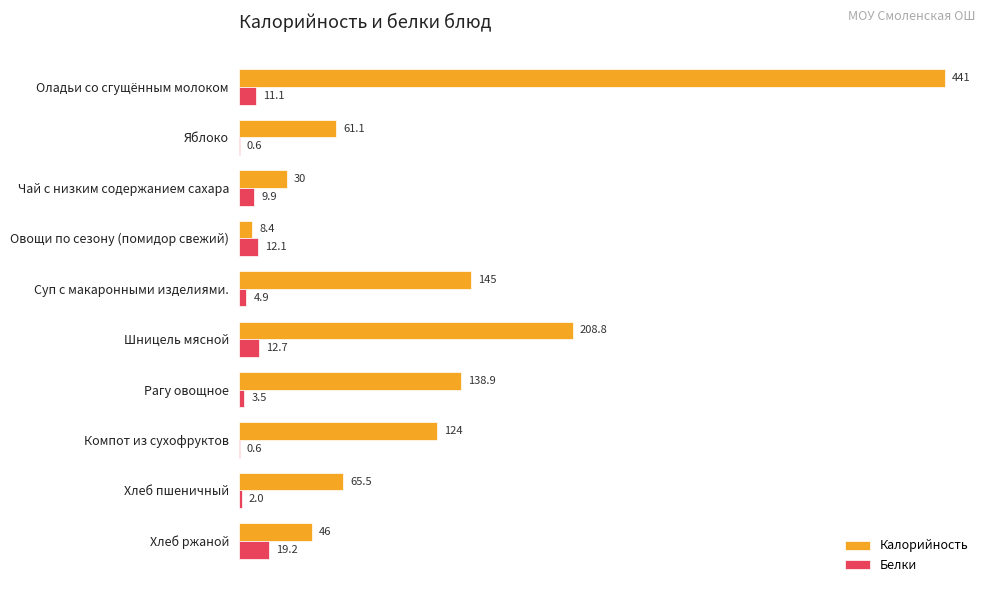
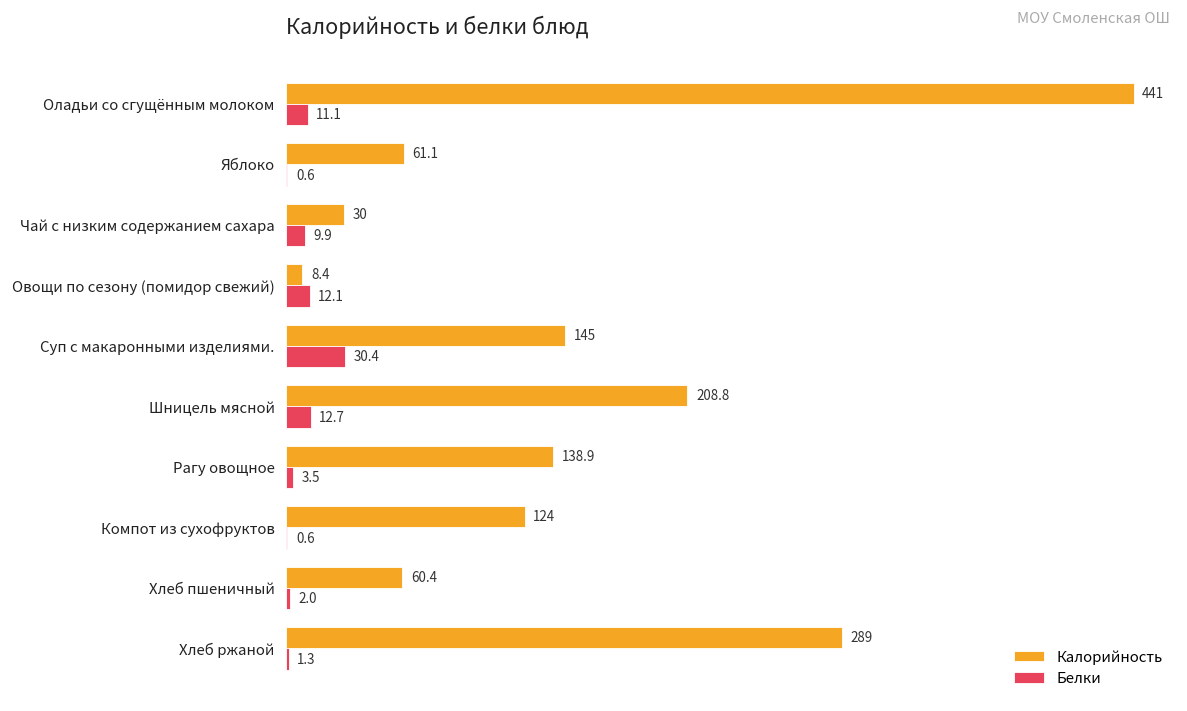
  {
    "Калорийность": {
      "Оладьи со сгущённым молоком": 441,
      "Яблоко": 61.1,
      "Чай с низким содержанием сахара": 30,
      "Овощи по сезону (помидор свежий)": 8.4,
      "Суп с макаронными изделиями.": 145,
      "Шницель мясной": 208.8,
      "Рагу овощное": 138.9,
      "Компот из сухофруктов": 124,
-     "Хлеб пшеничный": 65.5,
-     "Хлеб ржаной": 46
+     "Хлеб пшеничный": 60.4,
+     "Хлеб ржаной": 289
    },
    "Белки": {
      "Оладьи со сгущённым молоком": 11.1,
      "Яблоко": 0.6,
      "Чай с низким содержанием сахара": 9.9,
      "Овощи по сезону (помидор свежий)": 12.1,
-     "Суп с макаронными изделиями.": 4.9,
+     "Суп с макаронными изделиями.": 30.4,
      "Шницель мясной": 12.7,
      "Рагу овощное": 3.5,
      "Компот из сухофруктов": 0.6,
      "Хлеб пшеничный": 2.0,
-     "Хлеб ржаной": 19.2
+     "Хлеб ржаной": 1.3
    }
  }
